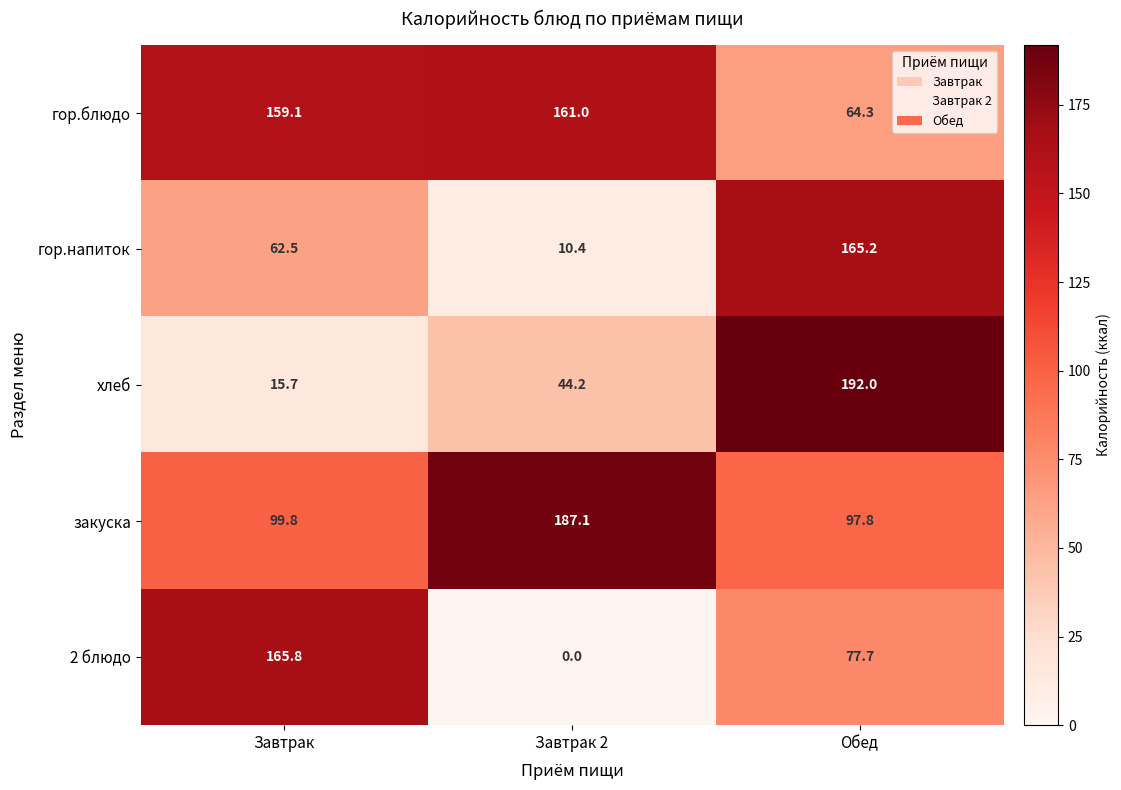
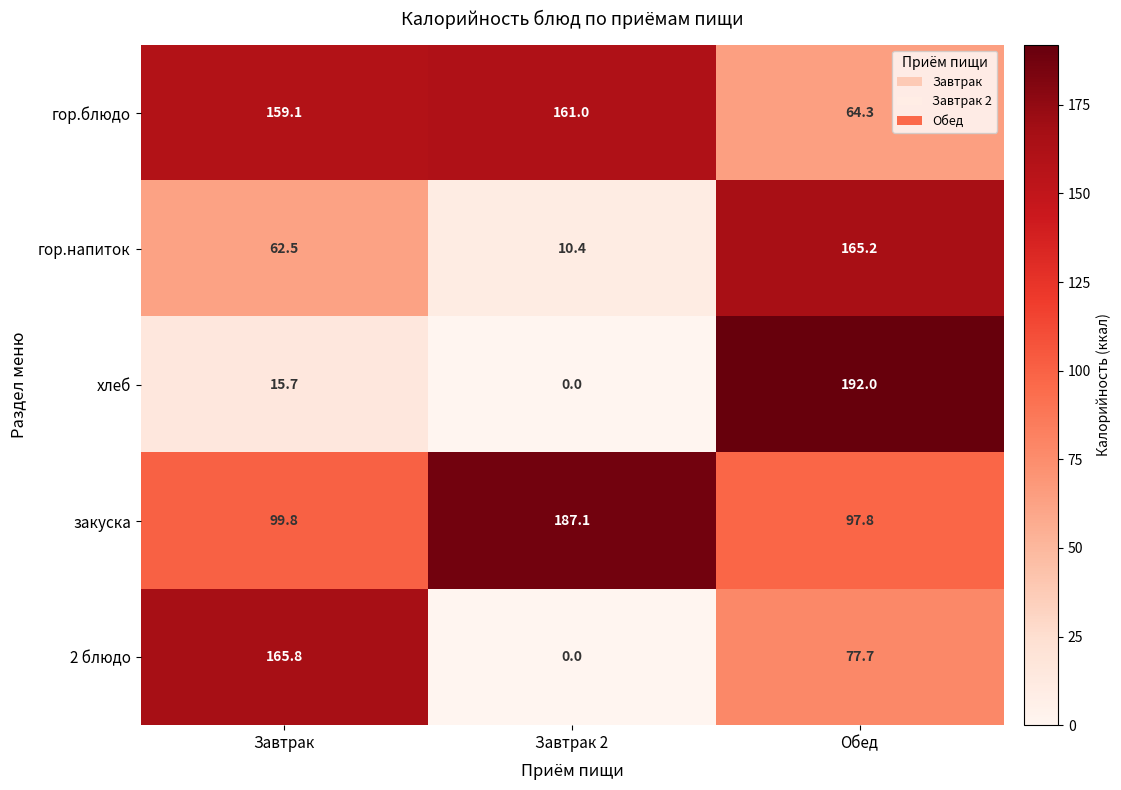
  {
    "гор.блюдо": {
      "Завтрак": 159.1,
      "Завтрак 2": 161.0,
      "Обед": 64.3
    },
    "гор.напиток": {
      "Завтрак": 62.5,
      "Завтрак 2": 10.4,
      "Обед": 165.2
    },
    "хлеб": {
      "Завтрак": 15.7,
-     "Завтрак 2": 44.2,
+     "Завтрак 2": 0.0,
      "Обед": 192.0
    },
    "закуска": {
      "Завтрак": 99.8,
      "Завтрак 2": 187.1,
      "Обед": 97.8
    },
    "2 блюдо": {
      "Завтрак": 165.8,
      "Завтрак 2": 0.0,
      "Обед": 77.7
    }
  }
